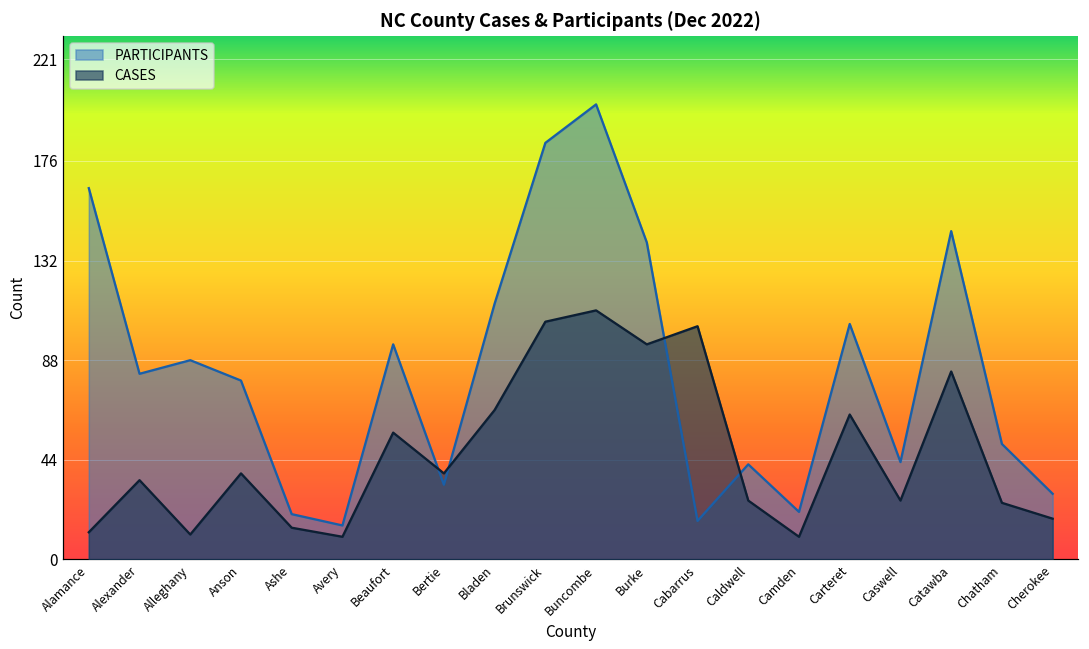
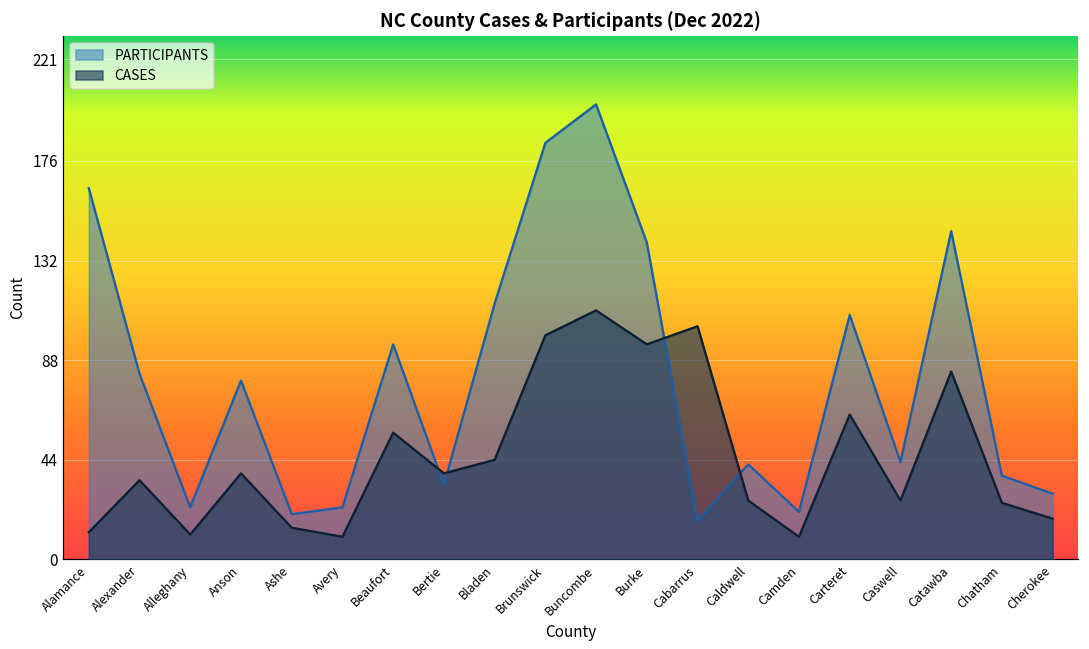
  {
    "PARTICIPANTS": {
      "Alamance": 164,
      "Alexander": 82,
-     "Alleghany": 88,
+     "Alleghany": 23,
      "Anson": 79,
      "Ashe": 20,
-     "Avery": 15,
+     "Avery": 23,
      "Beaufort": 95,
      "Bertie": 33,
      "Bladen": 113,
      "Brunswick": 184,
      "Buncombe": 201,
      "Burke": 140,
      "Cabarrus": 17,
      "Caldwell": 42,
      "Camden": 21,
-     "Carteret": 104,
+     "Carteret": 108,
      "Caswell": 43,
      "Catawba": 145,
-     "Chatham": 51,
+     "Chatham": 37,
      "Cherokee": 29
    },
    "CASES": {
      "Alamance": 12,
      "Alexander": 35,
      "Alleghany": 11,
      "Anson": 38,
      "Ashe": 14,
      "Avery": 10,
      "Beaufort": 56,
      "Bertie": 38,
-     "Bladen": 66,
-     "Brunswick": 105,
+     "Bladen": 44,
+     "Brunswick": 99,
      "Buncombe": 110,
      "Burke": 95,
      "Cabarrus": 103,
      "Caldwell": 26,
      "Camden": 10,
      "Carteret": 64,
      "Caswell": 26,
      "Catawba": 83,
      "Chatham": 25,
      "Cherokee": 18
    }
  }
